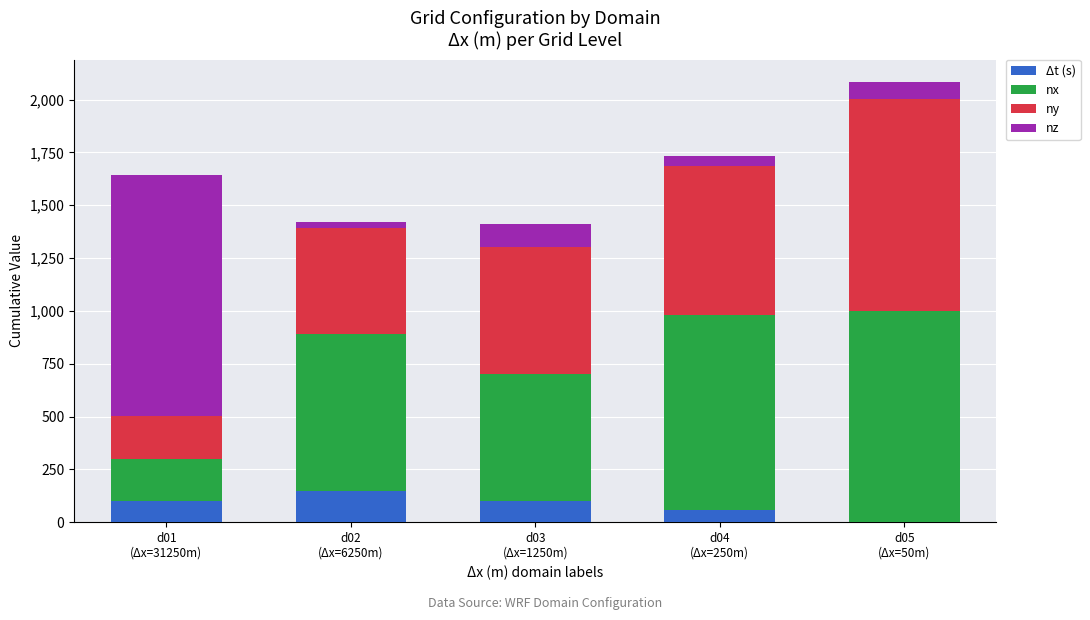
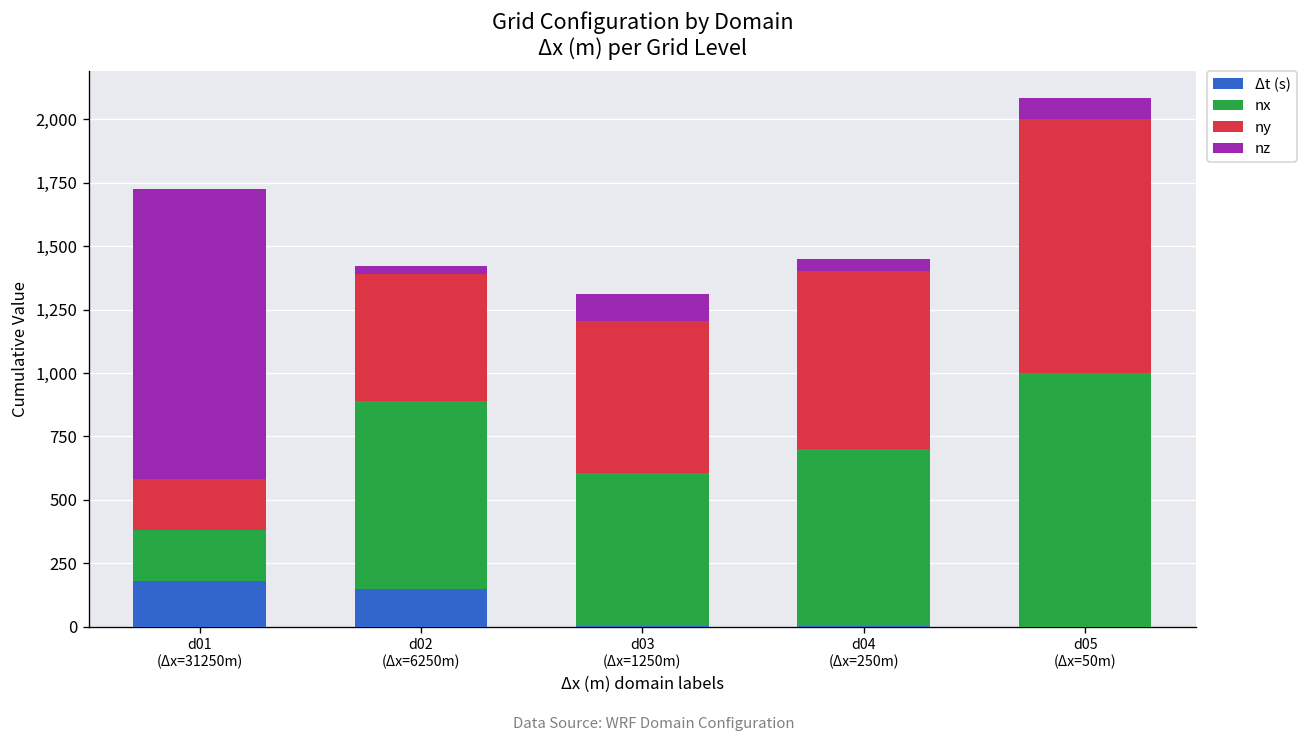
  {
    "Δt (s)": {
-     "d01 (Δx=31250m)": "100",
+     "d01 (Δx=31250m)": "180",
      "d02 (Δx=6250m)": "150",
-     "d03 (Δx=1250m)": "100",
-     "d04 (Δx=250m)": "60"
+     "d03 (Δx=1250m)": "0",
+     "d04 (Δx=250m)": "0"
    },
    "nx": {
      "d01 (Δx=31250m)": "200",
      "d02 (Δx=6250m)": "740",
      "d03 (Δx=1250m)": "600",
-     "d04 (Δx=250m)": "920",
+     "d04 (Δx=250m)": "700",
      "d05 (Δx=50m)": "1,000"
    },
    "ny": {
      "d01 (Δx=31250m)": "200",
      "d02 (Δx=6250m)": "500",
      "d03 (Δx=1250m)": "600",
      "d04 (Δx=250m)": "700",
      "d05 (Δx=50m)": "1,000"
    },
    "nz": {
      "d01 (Δx=31250m)": "1,140",
      "d02 (Δx=6250m)": "30",
      "d03 (Δx=1250m)": "110",
      "d04 (Δx=250m)": "50",
      "d05 (Δx=50m)": "80"
    }
  }
